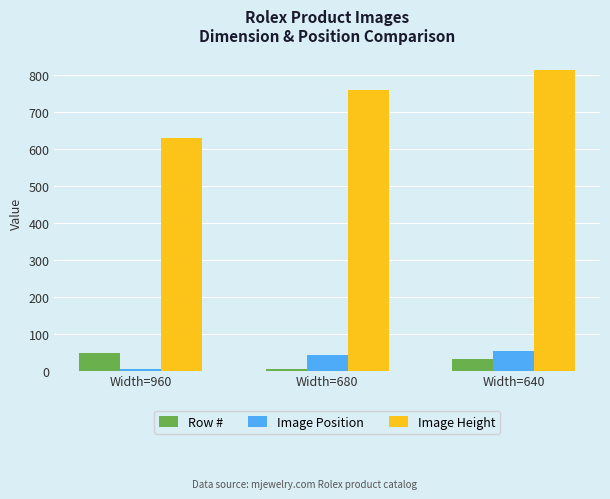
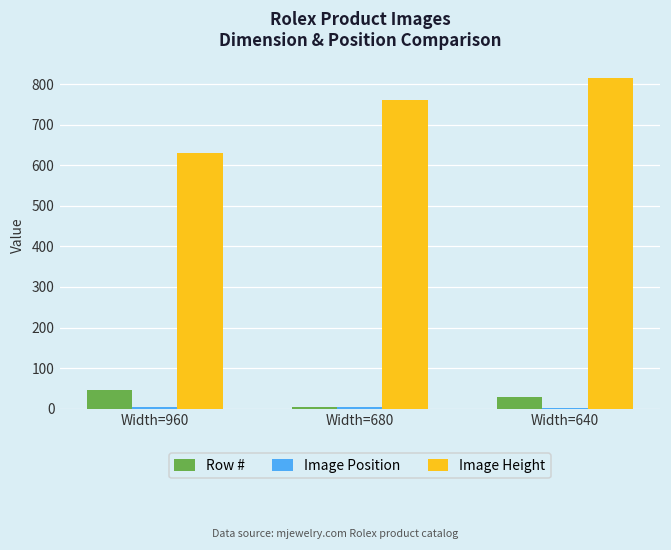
  {
    "Row #": {
      "Width=960": 50,
      "Width=640": 30
    },
    "Image Position": {
-     "Width=680": 40,
-     "Width=640": 50
+     "Width=680": 10,
+     "Width=640": 0
    },
    "Image Height": {
      "Width=960": 630,
      "Width=680": 760,
      "Width=640": 820
    }
  }
